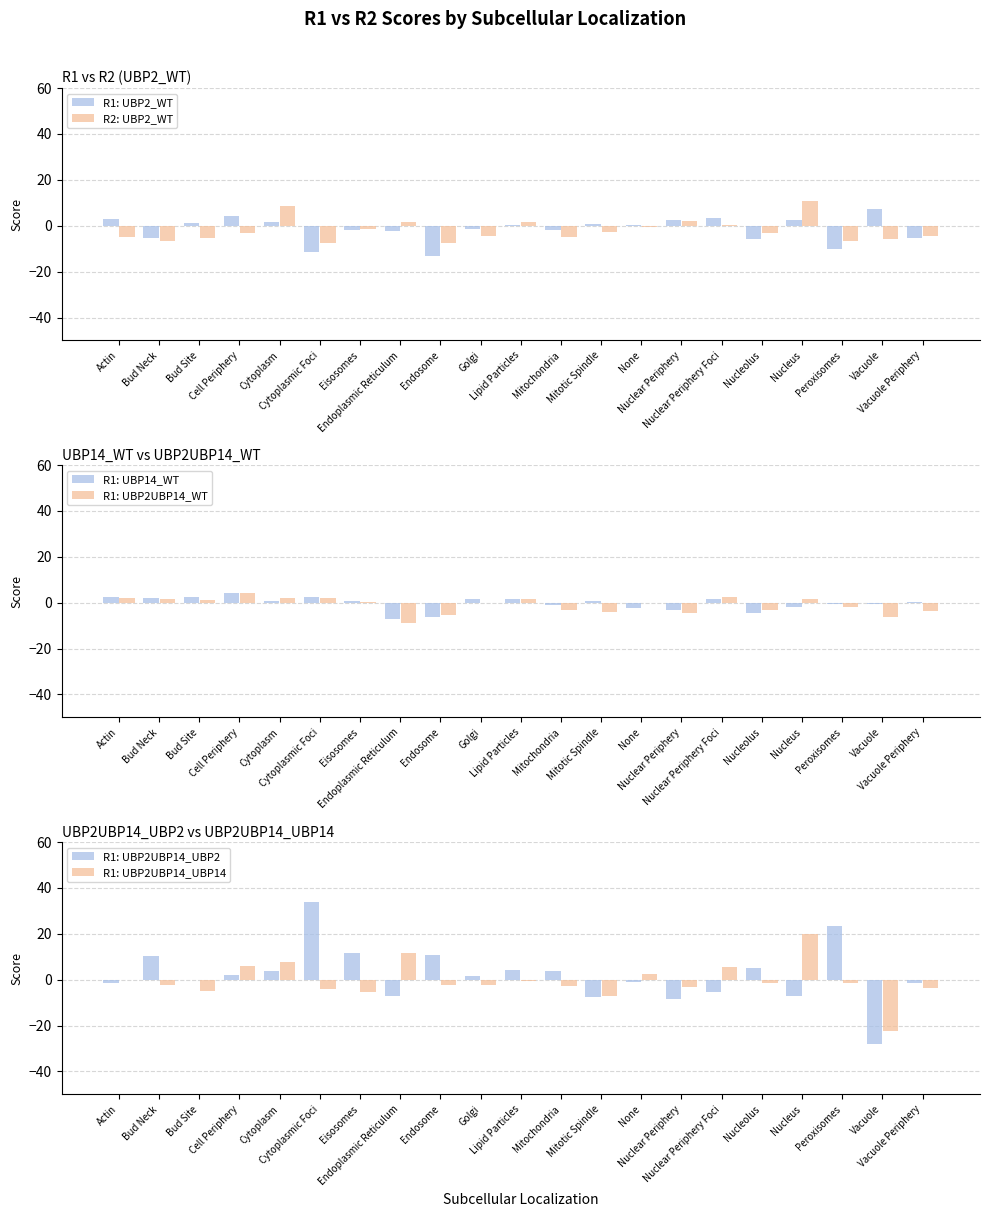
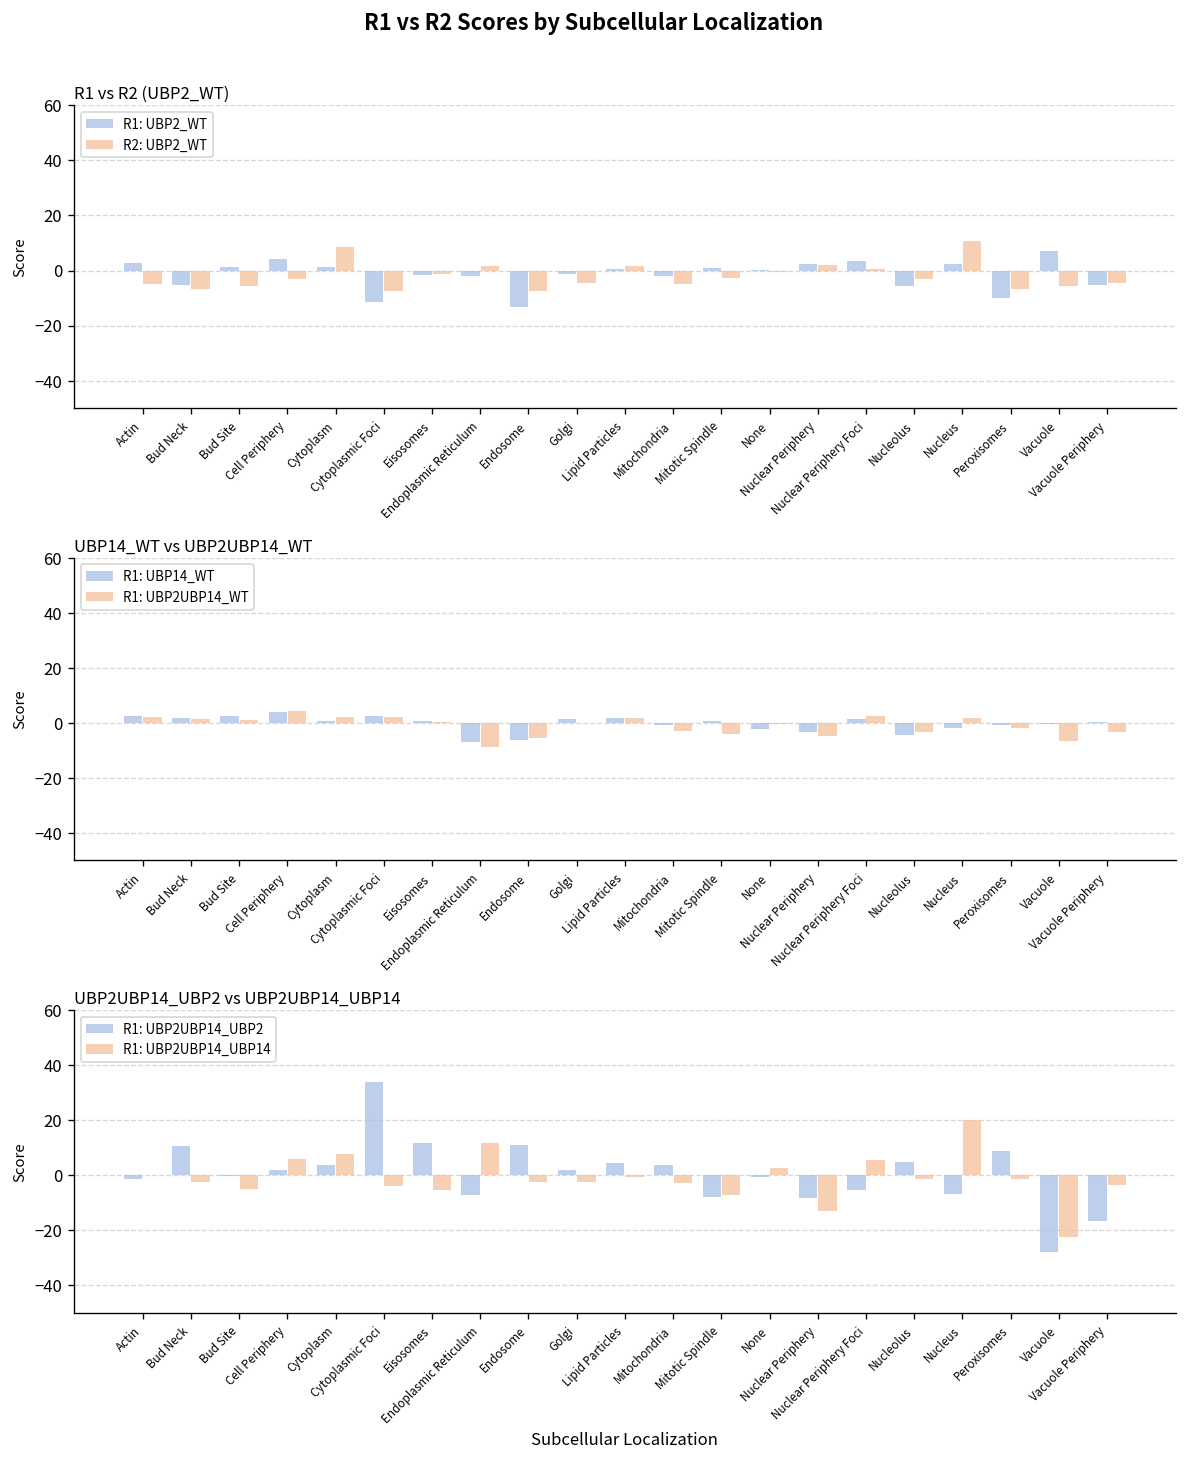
  {
    "R1 vs R2 (UBP2_WT)": {
      "R1: UBP2_WT": {
        "Actin": 3,
        "Bud Neck": -5,
        "Bud Site": 1,
        "Cell Periphery": 4,
        "Cytoplasm": 1,
        "Cytoplasmic Foci": -11,
        "Eisosomes": -2,
        "Endoplasmic Reticulum": -2,
        "Endosome": -13,
        "Golgi": -1,
        "Mitochondria": -2,
        "Nuclear Periphery": 2,
        "Nuclear Periphery Foci": 3,
        "Nucleolus": -6,
        "Nucleus": 2,
        "Peroxisomes": -10,
        "Vacuole": 7,
        "Vacuole Periphery": -5
      },
      "R2: UBP2_WT": {
        "Actin": -5,
        "Bud Neck": -7,
        "Bud Site": -6,
        "Cell Periphery": -3,
        "Cytoplasm": 9,
        "Cytoplasmic Foci": -7,
        "Eisosomes": -1,
        "Endoplasmic Reticulum": 1,
        "Endosome": -7,
        "Golgi": -5,
        "Lipid Particles": 1,
        "Mitochondria": -5,
        "Mitotic Spindle": -3,
        "Nuclear Periphery": 2,
        "Nucleolus": -3,
        "Nucleus": 11,
        "Peroxisomes": -7,
        "Vacuole": -6,
        "Vacuole Periphery": -5
      }
    },
    "UBP14_WT vs UBP2UBP14_WT": {
      "R1: UBP14_WT": {
        "Actin": 2,
        "Bud Neck": 2,
        "Bud Site": 2,
        "Cell Periphery": 4,
        "Cytoplasmic Foci": 3,
        "Endoplasmic Reticulum": -7,
        "Endosome": -6,
        "Golgi": 2,
        "Lipid Particles": 2,
        "None": -2,
        "Nuclear Periphery": -3,
        "Nuclear Periphery Foci": 1,
        "Nucleolus": -5,
        "Nucleus": -2
      },
      "R1: UBP2UBP14_WT": {
        "Actin": 2,
        "Bud Neck": 1,
        "Bud Site": 1,
        "Cell Periphery": 4,
        "Cytoplasm": 2,
        "Cytoplasmic Foci": 2,
        "Endoplasmic Reticulum": -9,
        "Endosome": -5,
        "Lipid Particles": 2,
        "Mitochondria": -3,
        "Mitotic Spindle": -4,
        "Nuclear Periphery": -5,
        "Nuclear Periphery Foci": 3,
        "Nucleolus": -3,
        "Nucleus": 2,
        "Peroxisomes": -2,
        "Vacuole": -6,
        "Vacuole Periphery": -3
      }
    },
    "UBP2UBP14_UBP2 vs UBP2UBP14_UBP14": {
      "R1: UBP2UBP14_UBP2": {
        "Actin": -1,
        "Bud Neck": 10,
        "Cell Periphery": 2,
        "Cytoplasm": 4,
        "Cytoplasmic Foci": 34,
        "Eisosomes": 12,
        "Endoplasmic Reticulum": -7,
        "Endosome": 11,
        "Golgi": 2,
        "Lipid Particles": 4,
        "Mitochondria": 4,
        "Mitotic Spindle": -8,
        "Nuclear Periphery": -8,
        "Nuclear Periphery Foci": -6,
        "Nucleolus": 5,
        "Nucleus": -7,
-       "Peroxisomes": 24,
+       "Peroxisomes": 9,
        "Vacuole": -28,
-       "Vacuole Periphery": -1
+       "Vacuole Periphery": -16
      },
      "R1: UBP2UBP14_UBP14": {
        "Bud Neck": -2,
        "Bud Site": -5,
        "Cell Periphery": 6,
        "Cytoplasm": 8,
        "Cytoplasmic Foci": -4,
        "Eisosomes": -5,
        "Endoplasmic Reticulum": 12,
        "Endosome": -2,
        "Golgi": -2,
        "Mitochondria": -3,
        "Mitotic Spindle": -7,
        "None": 3,
-       "Nuclear Periphery": -3,
+       "Nuclear Periphery": -13,
        "Nuclear Periphery Foci": 5,
        "Nucleolus": -1,
        "Nucleus": 20,
        "Peroxisomes": -2,
        "Vacuole": -22,
        "Vacuole Periphery": -4
      }
    }
  }
